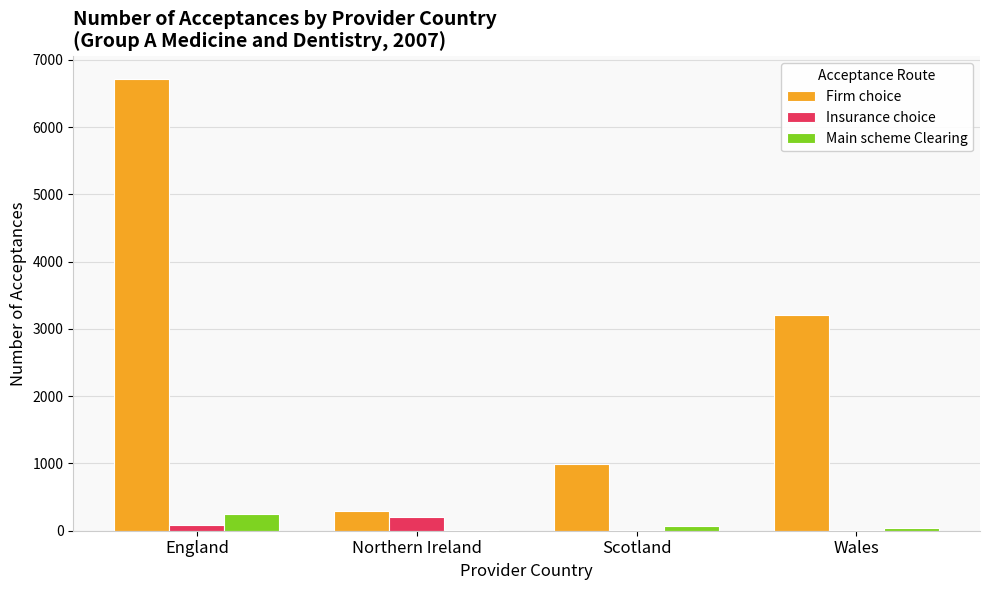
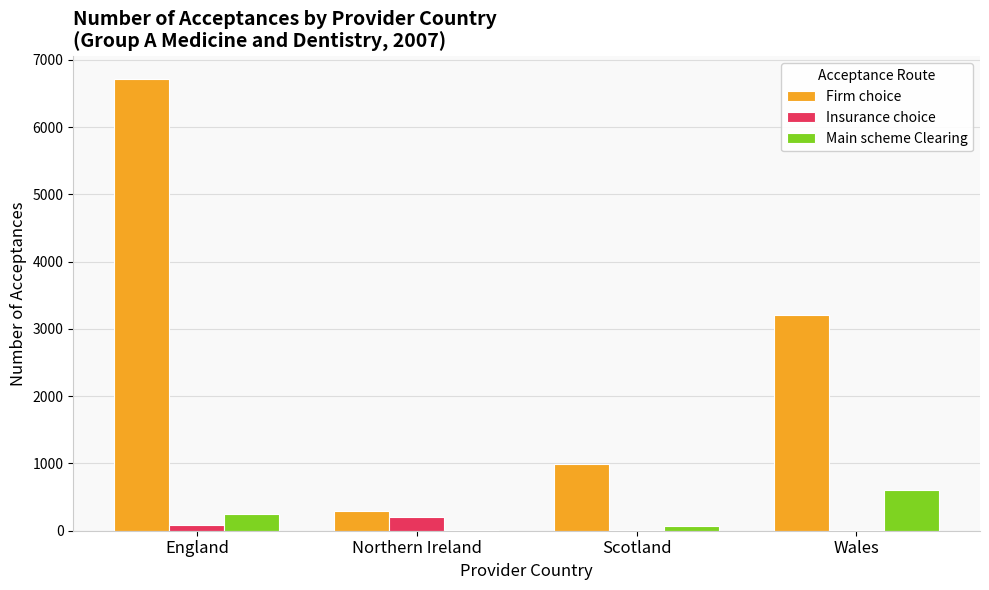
  {
    "Firm choice": {
      "England": 6700,
      "Northern Ireland": 300,
      "Scotland": 1000,
      "Wales": 3200
    },
    "Insurance choice": {
      "England": 100,
      "Northern Ireland": 200
    },
    "Main scheme Clearing": {
      "England": 300,
      "Scotland": 100,
-     "Wales": 0
+     "Wales": 600
    }
  }
